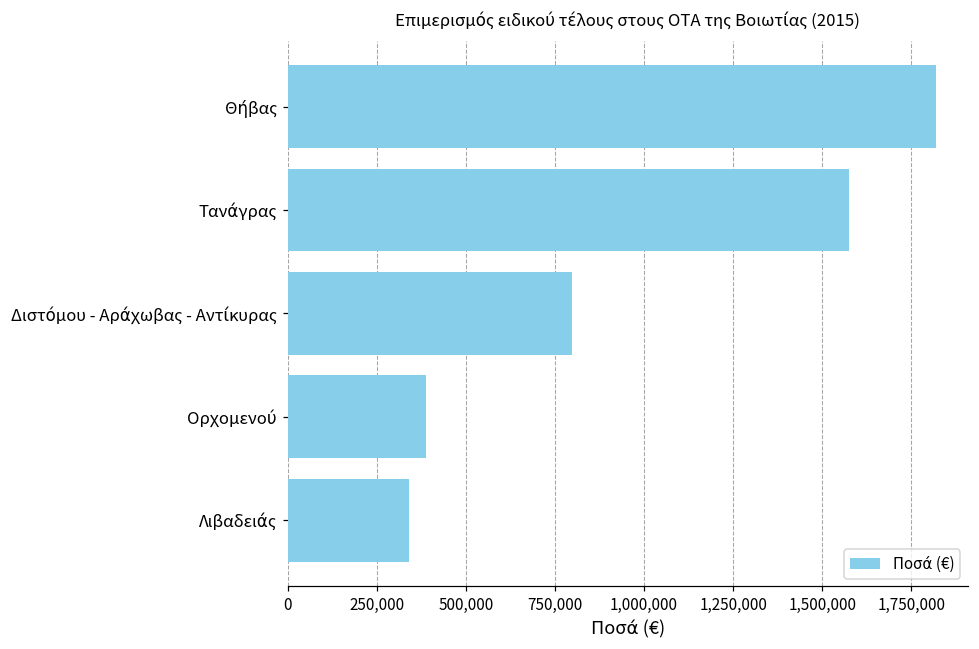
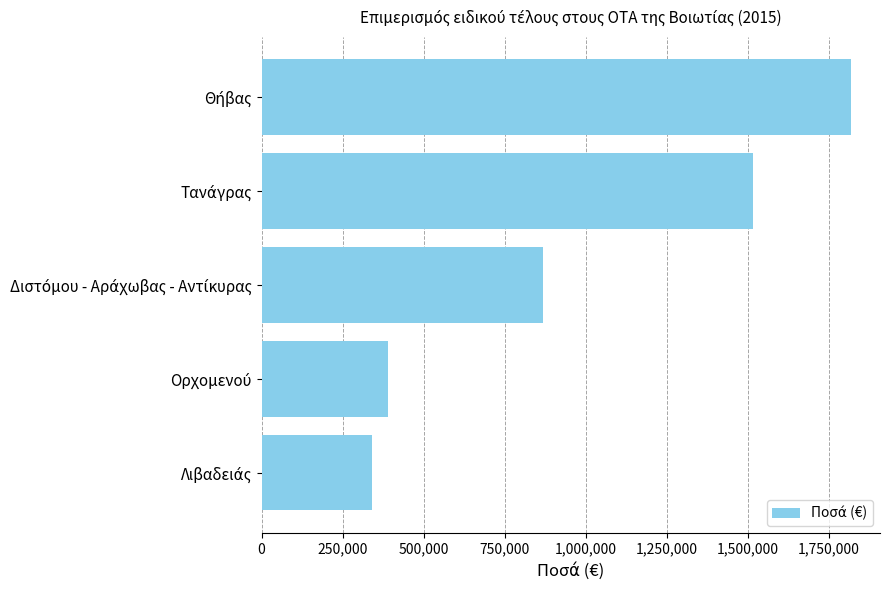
  {
    "Θήβας": "1,820,000",
-   "Τανάγρας": "1,570,000",
-   "Διστόμου - Αράχωβας - Αντίκυρας": "800,000",
+   "Τανάγρας": "1,520,000",
+   "Διστόμου - Αράχωβας - Αντίκυρας": "870,000",
    "Ορχομενού": "390,000",
    "Λιβαδειάς": "340,000"
  }
